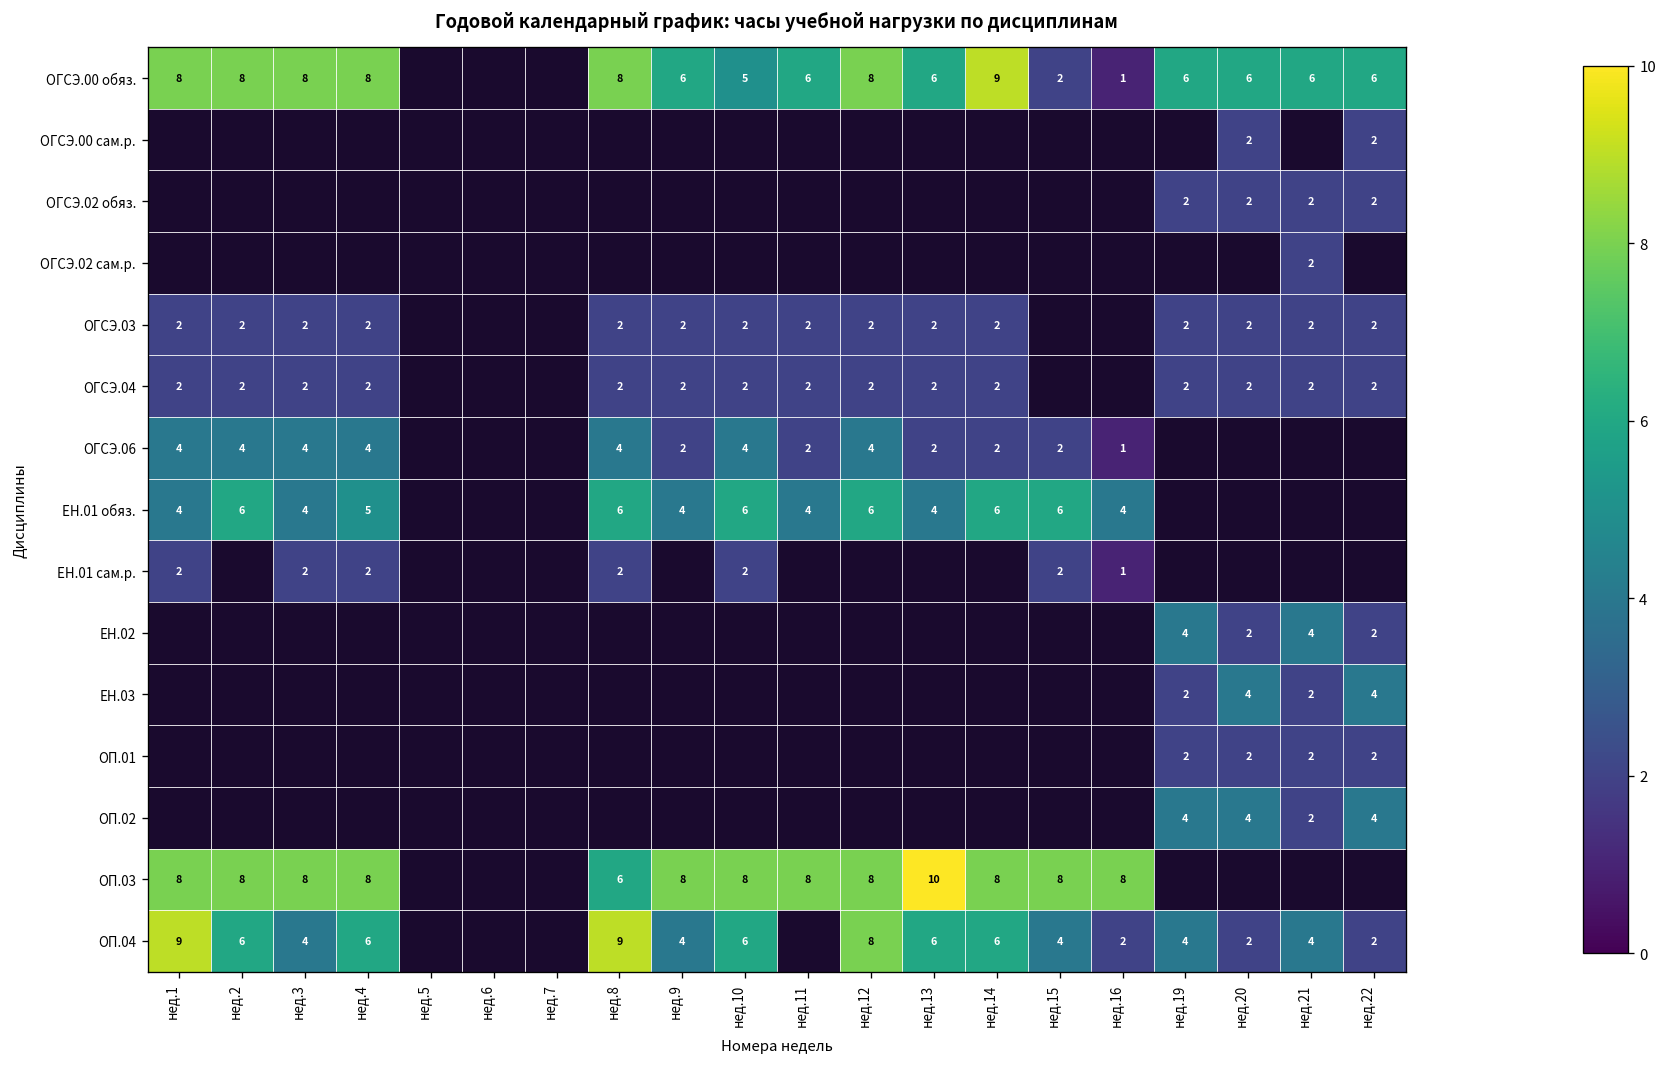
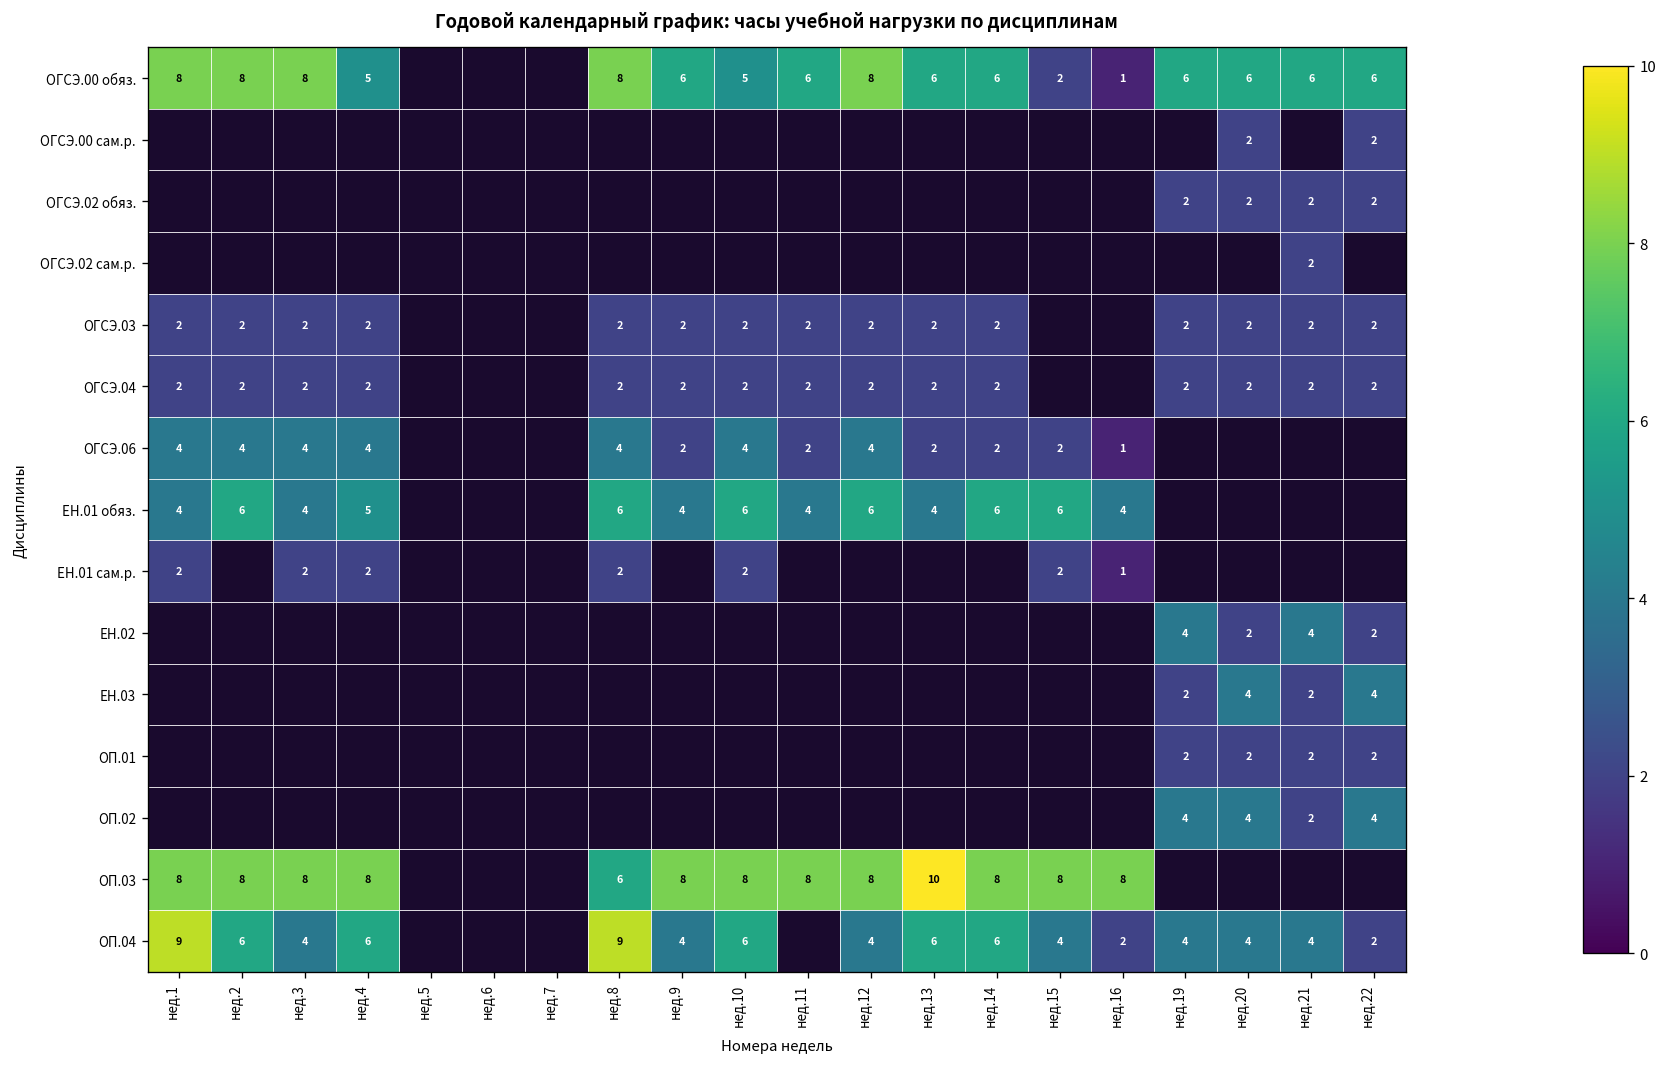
  {
    "ОГСЭ.00 обяз.": {
      "нед.1": 8,
      "нед.2": 8,
      "нед.3": 8,
-     "нед.4": 8,
+     "нед.4": 5,
      "нед.8": 8,
      "нед.9": 6,
      "нед.10": 5,
      "нед.11": 6,
      "нед.12": 8,
      "нед.13": 6,
-     "нед.14": 9,
+     "нед.14": 6,
      "нед.15": 2,
      "нед.16": 1,
      "нед.19": 6,
      "нед.20": 6,
      "нед.21": 6,
      "нед.22": 6
    },
    "ОГСЭ.00 сам.р.": {
      "нед.20": 2,
      "нед.22": 2
    },
    "ОГСЭ.02 обяз.": {
      "нед.19": 2,
      "нед.20": 2,
      "нед.21": 2,
      "нед.22": 2
    },
    "ОГСЭ.02 сам.р.": {
      "нед.21": 2
    },
    "ОГСЭ.03": {
      "нед.1": 2,
      "нед.2": 2,
      "нед.3": 2,
      "нед.4": 2,
      "нед.8": 2,
      "нед.9": 2,
      "нед.10": 2,
      "нед.11": 2,
      "нед.12": 2,
      "нед.13": 2,
      "нед.14": 2,
      "нед.19": 2,
      "нед.20": 2,
      "нед.21": 2,
      "нед.22": 2
    },
    "ОГСЭ.04": {
      "нед.1": 2,
      "нед.2": 2,
      "нед.3": 2,
      "нед.4": 2,
      "нед.8": 2,
      "нед.9": 2,
      "нед.10": 2,
      "нед.11": 2,
      "нед.12": 2,
      "нед.13": 2,
      "нед.14": 2,
      "нед.19": 2,
      "нед.20": 2,
      "нед.21": 2,
      "нед.22": 2
    },
    "ОГСЭ.06": {
      "нед.1": 4,
      "нед.2": 4,
      "нед.3": 4,
      "нед.4": 4,
      "нед.8": 4,
      "нед.9": 2,
      "нед.10": 4,
      "нед.11": 2,
      "нед.12": 4,
      "нед.13": 2,
      "нед.14": 2,
      "нед.15": 2,
      "нед.16": 1
    },
    "ЕН.01 обяз.": {
      "нед.1": 4,
      "нед.2": 6,
      "нед.3": 4,
      "нед.4": 5,
      "нед.8": 6,
      "нед.9": 4,
      "нед.10": 6,
      "нед.11": 4,
      "нед.12": 6,
      "нед.13": 4,
      "нед.14": 6,
      "нед.15": 6,
      "нед.16": 4
    },
    "ЕН.01 сам.р.": {
      "нед.1": 2,
      "нед.3": 2,
      "нед.4": 2,
      "нед.8": 2,
      "нед.10": 2,
      "нед.15": 2,
      "нед.16": 1
    },
    "ЕН.02": {
      "нед.19": 4,
      "нед.20": 2,
      "нед.21": 4,
      "нед.22": 2
    },
    "ЕН.03": {
      "нед.19": 2,
      "нед.20": 4,
      "нед.21": 2,
      "нед.22": 4
    },
    "ОП.01": {
      "нед.19": 2,
      "нед.20": 2,
      "нед.21": 2,
      "нед.22": 2
    },
    "ОП.02": {
      "нед.19": 4,
      "нед.20": 4,
      "нед.21": 2,
      "нед.22": 4
    },
    "ОП.03": {
      "нед.1": 8,
      "нед.2": 8,
      "нед.3": 8,
      "нед.4": 8,
      "нед.8": 6,
      "нед.9": 8,
      "нед.10": 8,
      "нед.11": 8,
      "нед.12": 8,
      "нед.13": 10,
      "нед.14": 8,
      "нед.15": 8,
      "нед.16": 8
    },
    "ОП.04": {
      "нед.1": 9,
      "нед.2": 6,
      "нед.3": 4,
      "нед.4": 6,
      "нед.8": 9,
      "нед.9": 4,
      "нед.10": 6,
-     "нед.12": 8,
+     "нед.12": 4,
      "нед.13": 6,
      "нед.14": 6,
      "нед.15": 4,
      "нед.16": 2,
      "нед.19": 4,
-     "нед.20": 2,
+     "нед.20": 4,
      "нед.21": 4,
      "нед.22": 2
    }
  }
